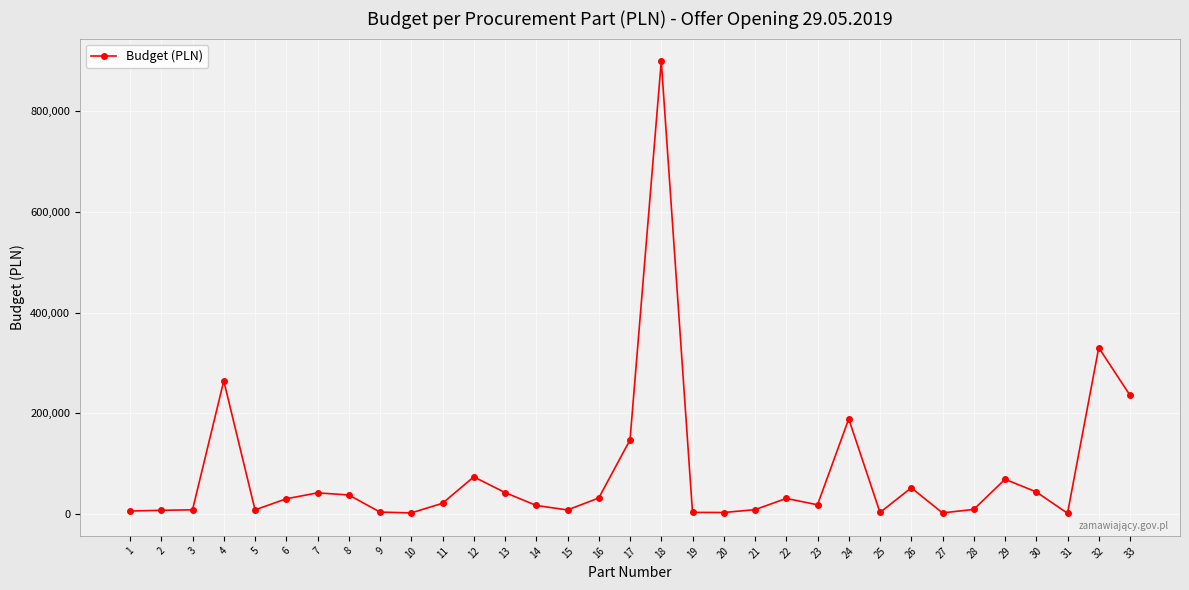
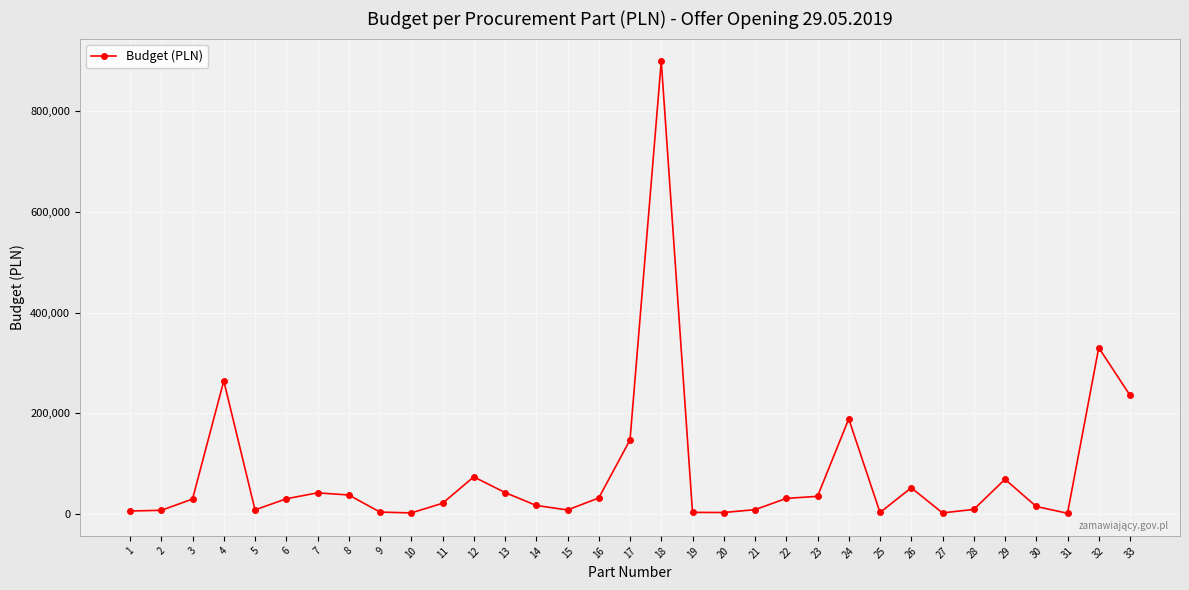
  {
    "1": "10,000",
    "2": "10,000",
-   "3": "10,000",
+   "3": "30,000",
    "4": "260,000",
    "5": "10,000",
    "6": "30,000",
    "7": "40,000",
    "8": "40,000",
    "9": "0",
    "10": "0",
    "11": "20,000",
    "12": "70,000",
    "13": "40,000",
    "14": "20,000",
    "15": "10,000",
    "16": "30,000",
    "17": "150,000",
    "18": "900,000",
    "19": "0",
    "20": "0",
    "21": "10,000",
    "22": "30,000",
-   "23": "20,000",
+   "23": "40,000",
    "24": "190,000",
    "25": "0",
    "26": "50,000",
    "27": "0",
    "28": "10,000",
    "29": "70,000",
-   "30": "40,000",
+   "30": "10,000",
    "31": "0",
    "32": "330,000",
    "33": "240,000"
  }
